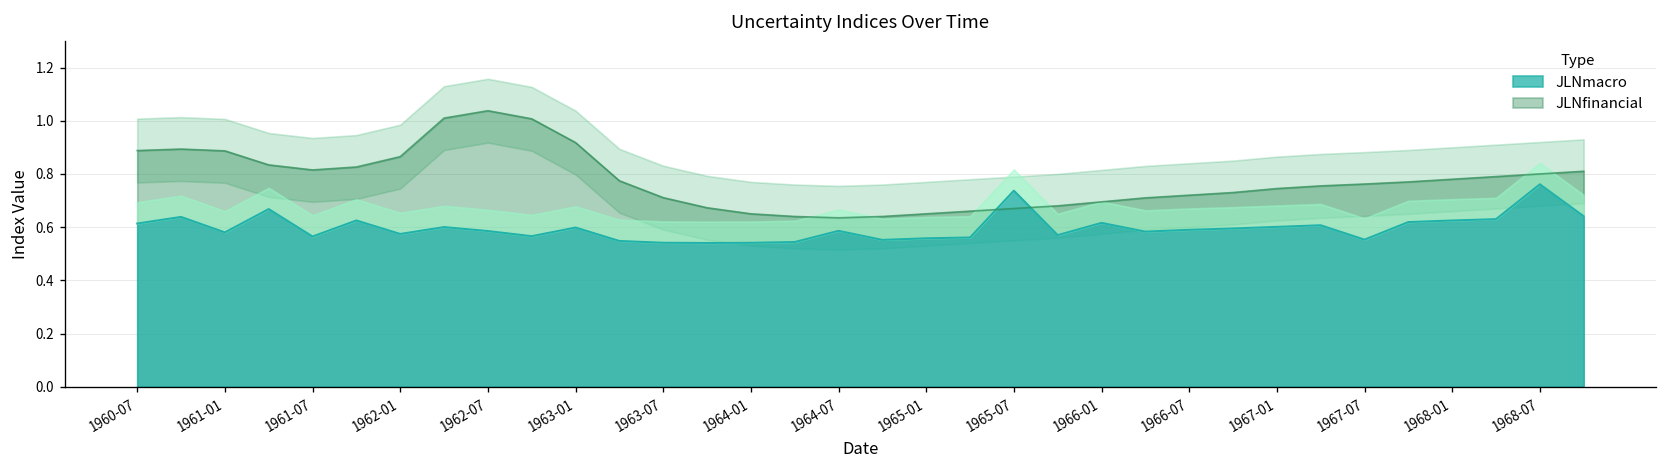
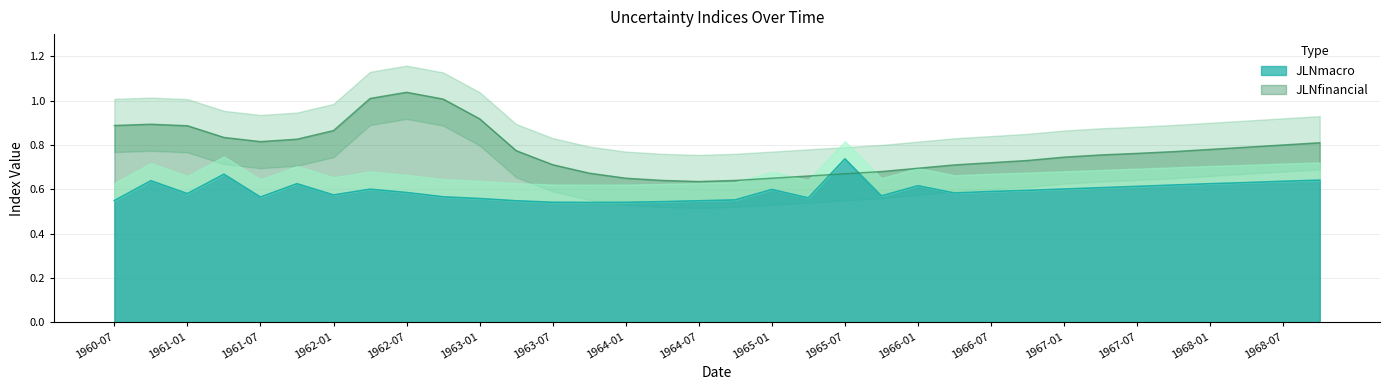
  {
    "JLNmacro": {
-     "1960-07": 0.61,
+     "1960-07": 0.55,
      "1961-01": 0.58,
      "1961-07": 0.56,
      "1962-01": 0.57,
      "1962-07": 0.59,
-     "1963-01": 0.60,
+     "1963-01": 0.56,
      "1963-07": 0.54,
      "1964-01": 0.54,
-     "1964-07": 0.59,
-     "1965-01": 0.56,
+     "1964-07": 0.55,
+     "1965-01": 0.60,
      "1965-07": 0.74,
      "1966-01": 0.62,
      "1966-07": 0.59,
      "1967-01": 0.60,
-     "1967-07": 0.55,
+     "1967-07": 0.61,
      "1968-01": 0.63,
-     "1968-07": 0.76
+     "1968-07": 0.64
    }
  }
